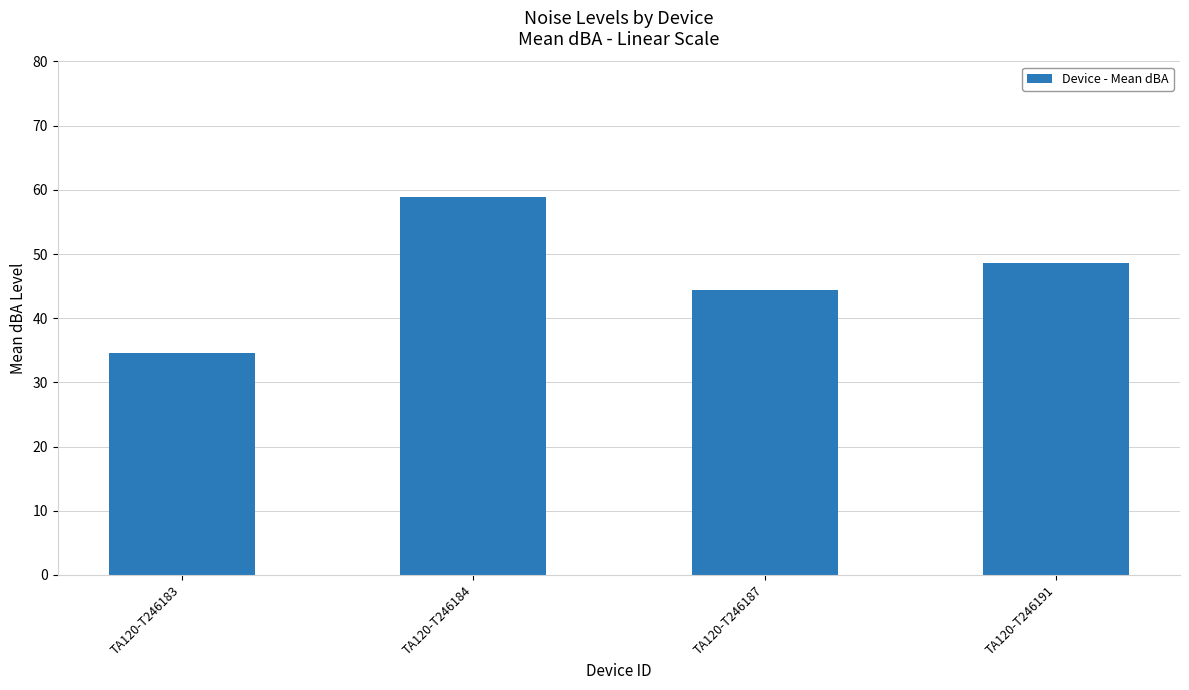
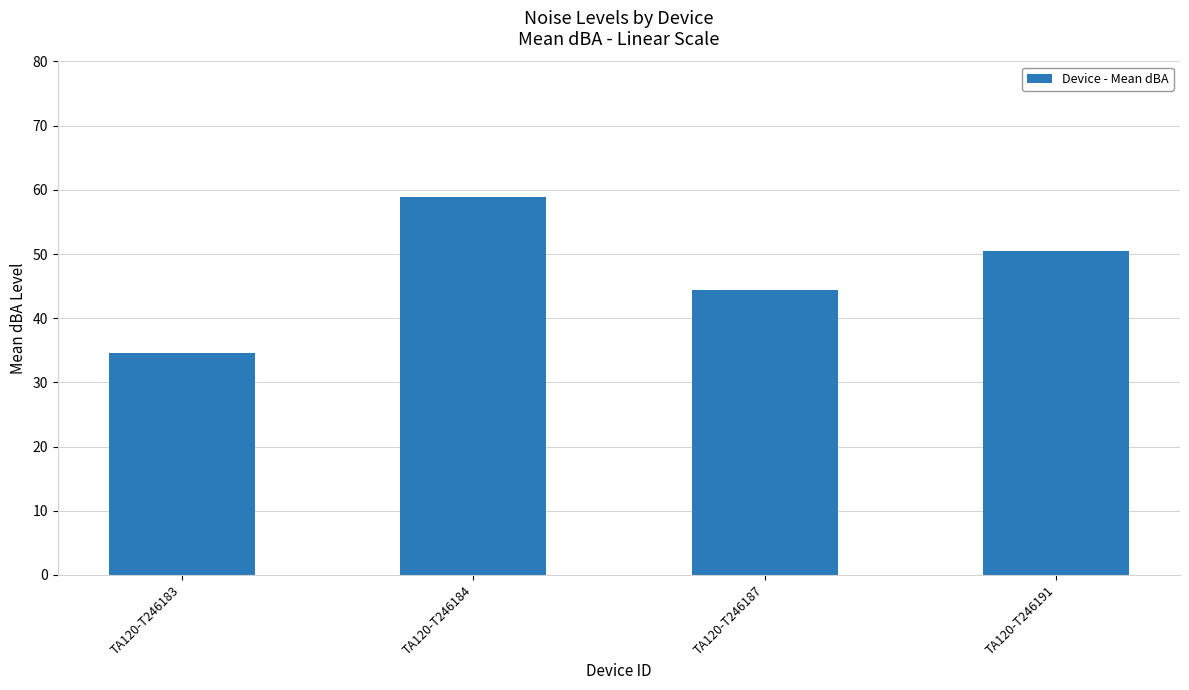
  {
    "TA120-T246183": 35,
    "TA120-T246184": 59,
    "TA120-T246187": 44,
-   "TA120-T246191": 49
+   "TA120-T246191": 50
  }
